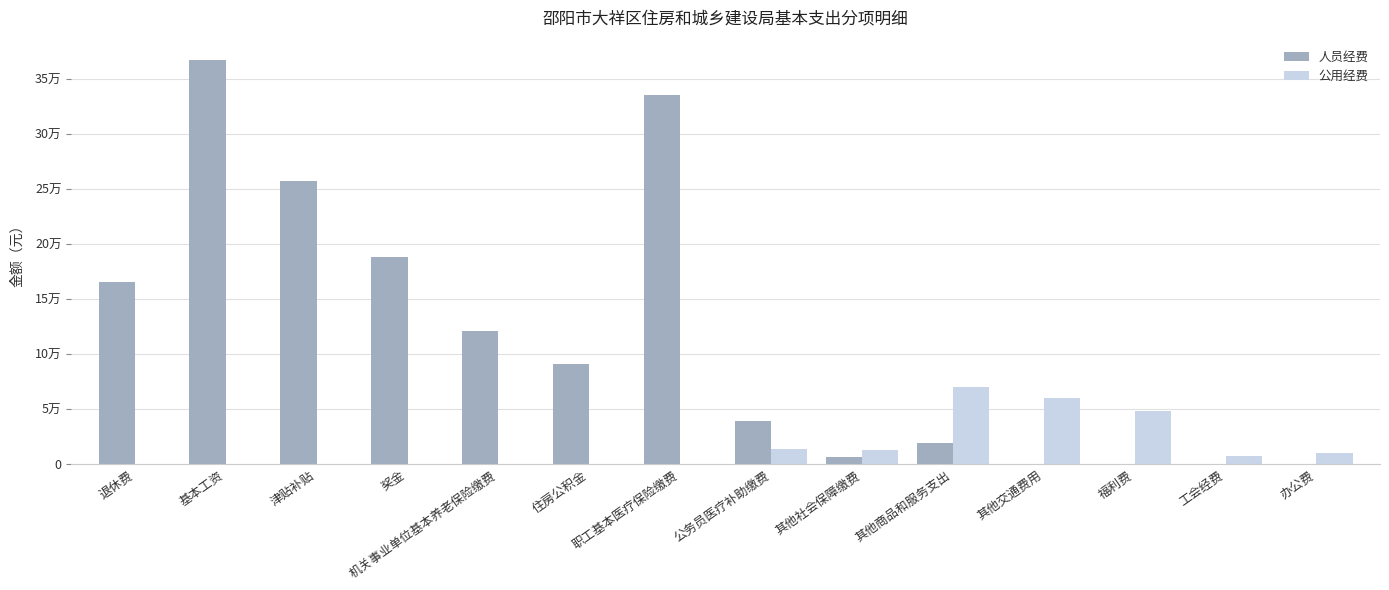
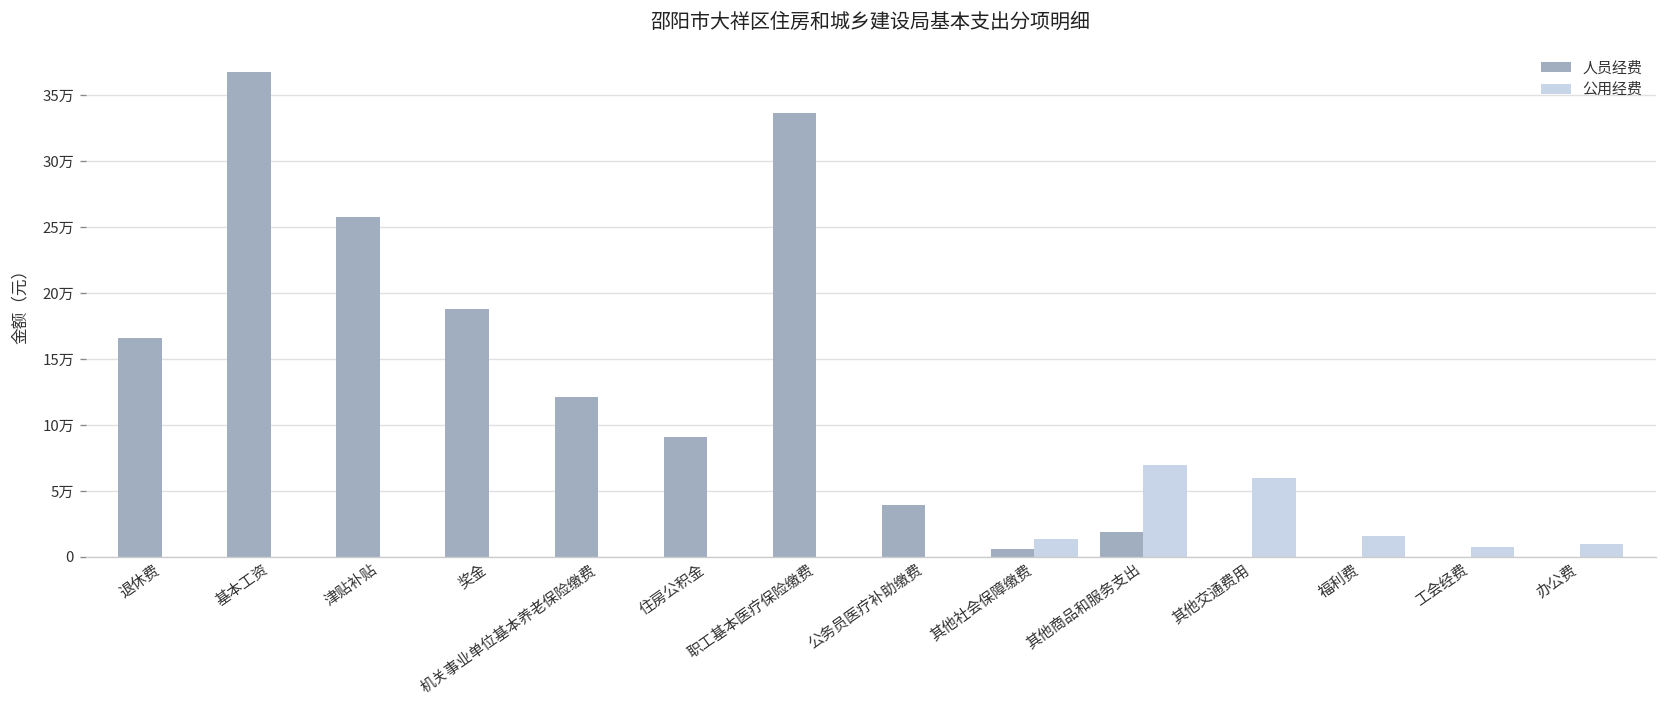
  {
    "人员经费": {
      "退休费": "16.6万",
      "基本工资": "36.8万",
      "津贴补贴": "25.7万",
      "奖金": "18.8万",
      "机关事业单位基本养老保险缴费": "12.1万",
      "住房公积金": "9.1万",
      "职工基本医疗保险缴费": "33.6万",
      "公务员医疗补助缴费": "4.0万",
      "其他社会保障缴费": "0.6万",
      "其他商品和服务支出": "1.9万",
      "其他交通费用": "0.0万",
      "福利费": "0.0万",
      "工会经费": "0.0万",
      "办公费": "0.0万"
    },
    "公用经费": {
      "退休费": "0.0万",
      "基本工资": "0.0万",
      "津贴补贴": "0.0万",
      "奖金": "0.0万",
      "机关事业单位基本养老保险缴费": "0.0万",
      "住房公积金": "0.0万",
      "职工基本医疗保险缴费": "0.0万",
-     "公务员医疗补助缴费": "1.4万",
+     "公务员医疗补助缴费": "0.0万",
      "其他社会保障缴费": "1.3万",
      "其他商品和服务支出": "7.0万",
      "其他交通费用": "6.0万",
-     "福利费": "4.8万",
+     "福利费": "1.6万",
      "工会经费": "0.7万",
      "办公费": "1.0万"
    }
  }
